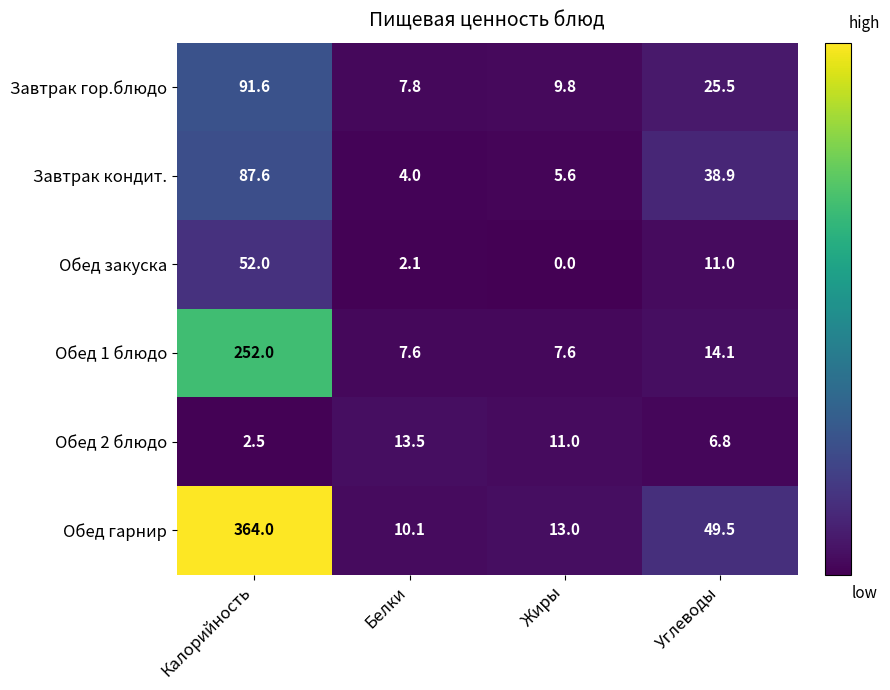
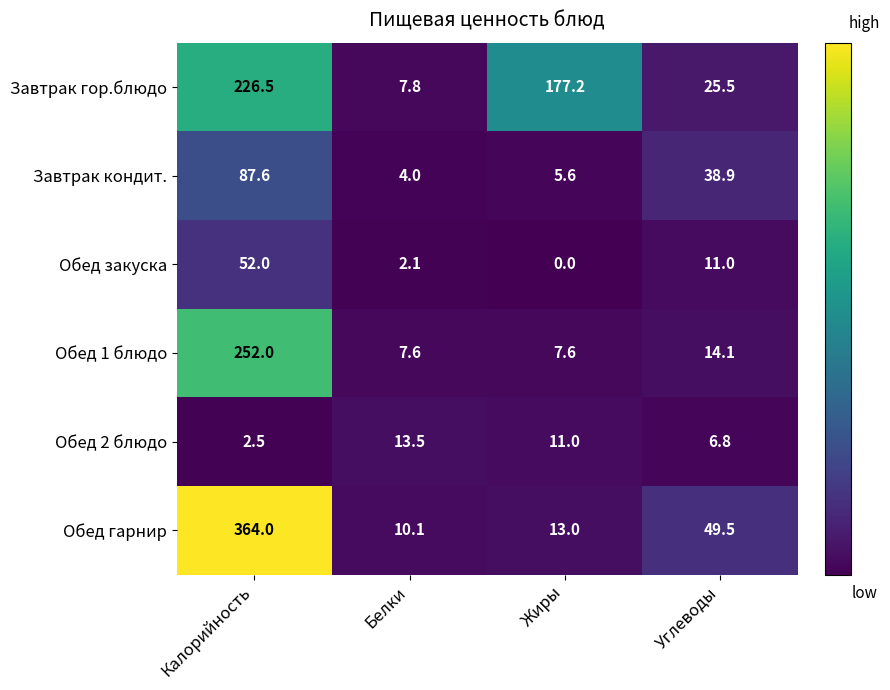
  {
    "Завтрак гор.блюдо": {
-     "Калорийность": 91.6,
+     "Калорийность": 226.5,
      "Белки": 7.8,
-     "Жиры": 9.8,
+     "Жиры": 177.2,
      "Углеводы": 25.5
    },
    "Завтрак кондит.": {
      "Калорийность": 87.6,
      "Белки": 4.0,
      "Жиры": 5.6,
      "Углеводы": 38.9
    },
    "Обед закуска": {
      "Калорийность": 52.0,
      "Белки": 2.1,
      "Жиры": 0.0,
      "Углеводы": 11.0
    },
    "Обед 1 блюдо": {
      "Калорийность": 252.0,
      "Белки": 7.6,
      "Жиры": 7.6,
      "Углеводы": 14.1
    },
    "Обед 2 блюдо": {
      "Калорийность": 2.5,
      "Белки": 13.5,
      "Жиры": 11.0,
      "Углеводы": 6.8
    },
    "Обед гарнир": {
      "Калорийность": 364.0,
      "Белки": 10.1,
      "Жиры": 13.0,
      "Углеводы": 49.5
    }
  }
